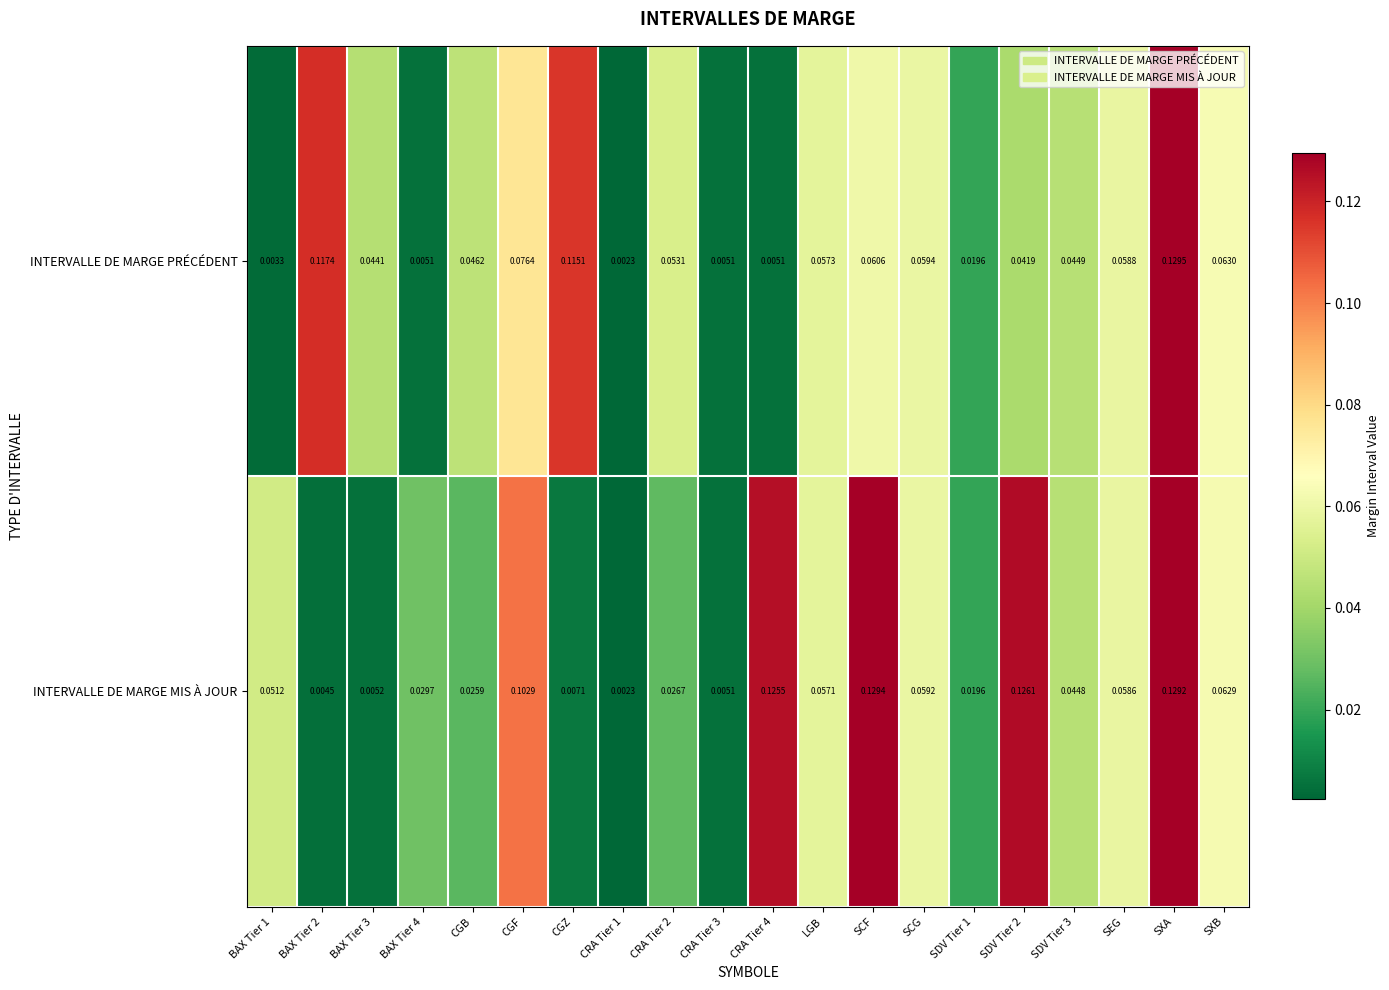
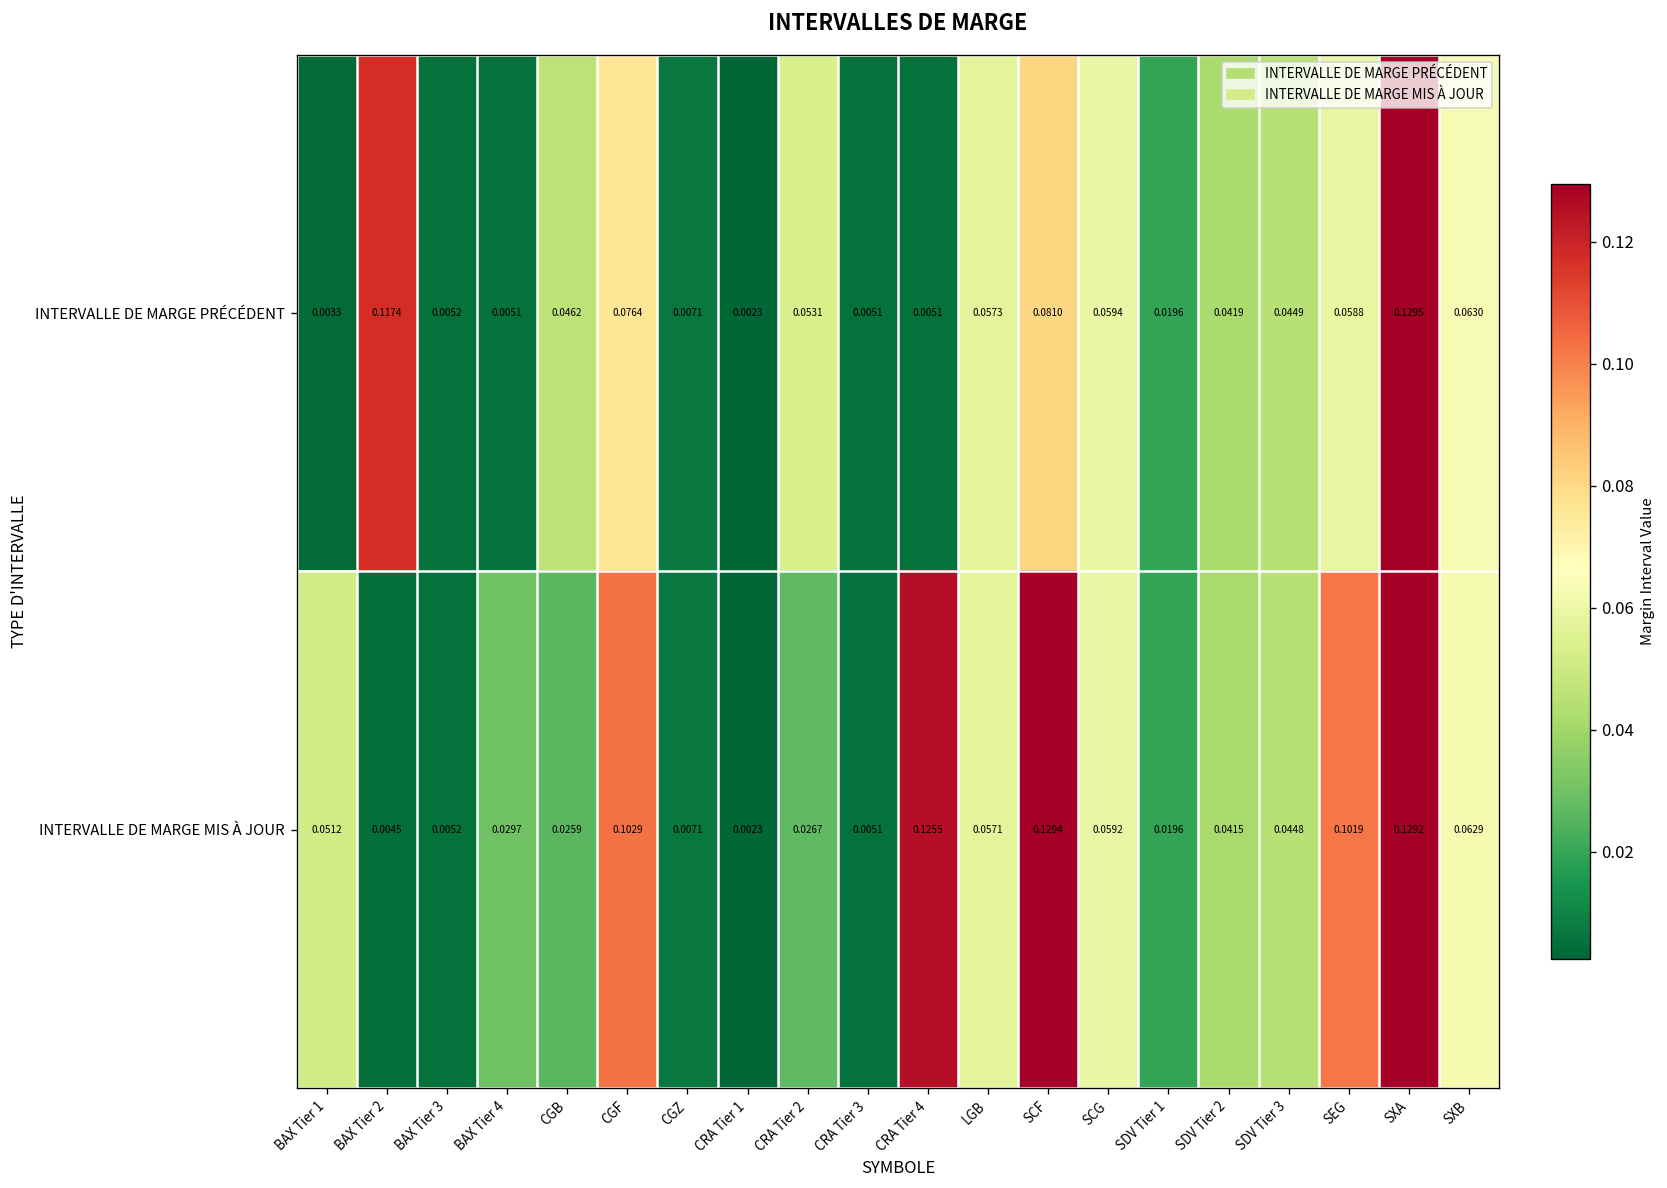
  {
    "INTERVALLE DE MARGE PRÉCÉDENT": {
      "BAX Tier 1": 0.0033,
      "BAX Tier 2": 0.1174,
-     "BAX Tier 3": 0.0441,
+     "BAX Tier 3": 0.0052,
      "BAX Tier 4": 0.0051,
      "CGB": 0.0462,
      "CGF": 0.0764,
-     "CGZ": 0.1151,
+     "CGZ": 0.0071,
      "CRA Tier 1": 0.0023,
      "CRA Tier 2": 0.0531,
      "CRA Tier 3": 0.0051,
      "CRA Tier 4": 0.0051,
      "LGB": 0.0573,
-     "SCF": 0.0606,
+     "SCF": 0.0810,
      "SCG": 0.0594,
      "SDV Tier 1": 0.0196,
      "SDV Tier 2": 0.0419,
      "SDV Tier 3": 0.0449,
      "SEG": 0.0588,
      "SXA": 0.1295,
      "SXB": 0.0630
    },
    "INTERVALLE DE MARGE MIS À JOUR": {
      "BAX Tier 1": 0.0512,
      "BAX Tier 2": 0.0045,
      "BAX Tier 3": 0.0052,
      "BAX Tier 4": 0.0297,
      "CGB": 0.0259,
      "CGF": 0.1029,
      "CGZ": 0.0071,
      "CRA Tier 1": 0.0023,
      "CRA Tier 2": 0.0267,
      "CRA Tier 3": 0.0051,
      "CRA Tier 4": 0.1255,
      "LGB": 0.0571,
      "SCF": 0.1294,
      "SCG": 0.0592,
      "SDV Tier 1": 0.0196,
-     "SDV Tier 2": 0.1261,
+     "SDV Tier 2": 0.0415,
      "SDV Tier 3": 0.0448,
-     "SEG": 0.0586,
+     "SEG": 0.1019,
      "SXA": 0.1292,
      "SXB": 0.0629
    }
  }
